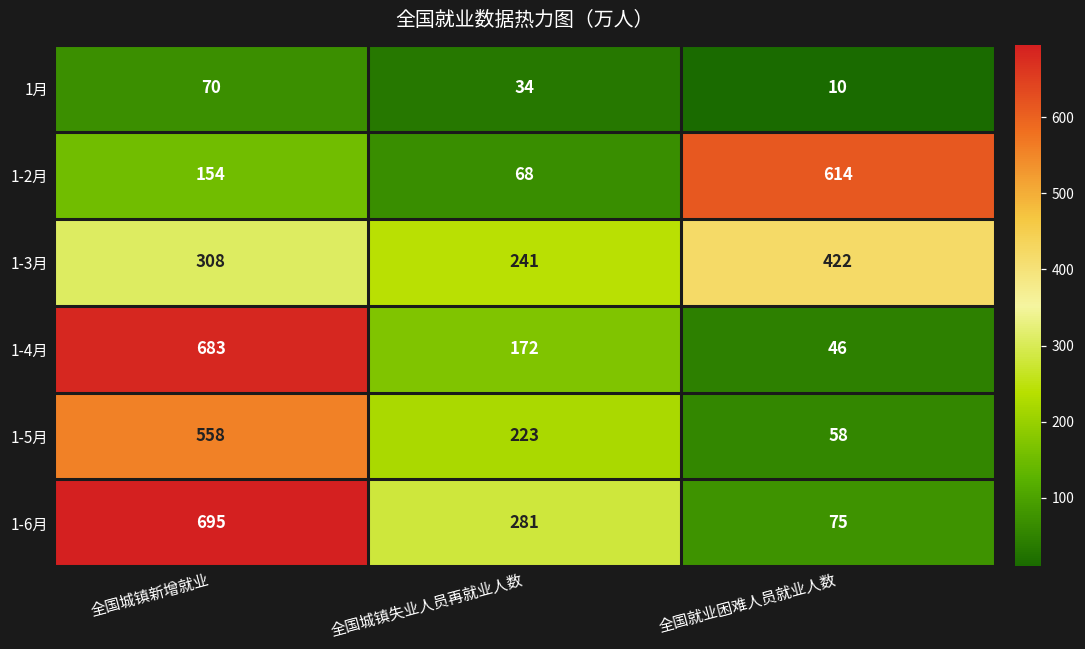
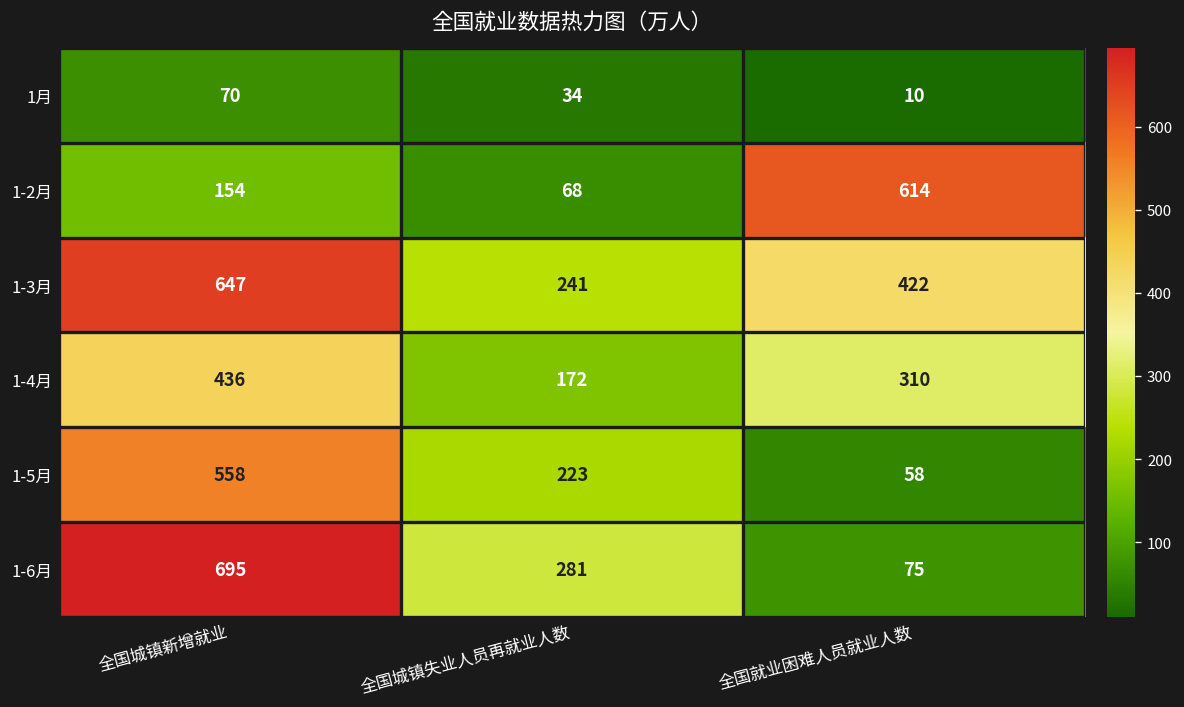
  {
    "1月": {
      "全国城镇新增就业": 70,
      "全国城镇失业人员再就业人数": 34,
      "全国就业困难人员就业人数": 10
    },
    "1-2月": {
      "全国城镇新增就业": 154,
      "全国城镇失业人员再就业人数": 68,
      "全国就业困难人员就业人数": 614
    },
    "1-3月": {
-     "全国城镇新增就业": 308,
+     "全国城镇新增就业": 647,
      "全国城镇失业人员再就业人数": 241,
      "全国就业困难人员就业人数": 422
    },
    "1-4月": {
-     "全国城镇新增就业": 683,
+     "全国城镇新增就业": 436,
      "全国城镇失业人员再就业人数": 172,
-     "全国就业困难人员就业人数": 46
+     "全国就业困难人员就业人数": 310
    },
    "1-5月": {
      "全国城镇新增就业": 558,
      "全国城镇失业人员再就业人数": 223,
      "全国就业困难人员就业人数": 58
    },
    "1-6月": {
      "全国城镇新增就业": 695,
      "全国城镇失业人员再就业人数": 281,
      "全国就业困难人员就业人数": 75
    }
  }
